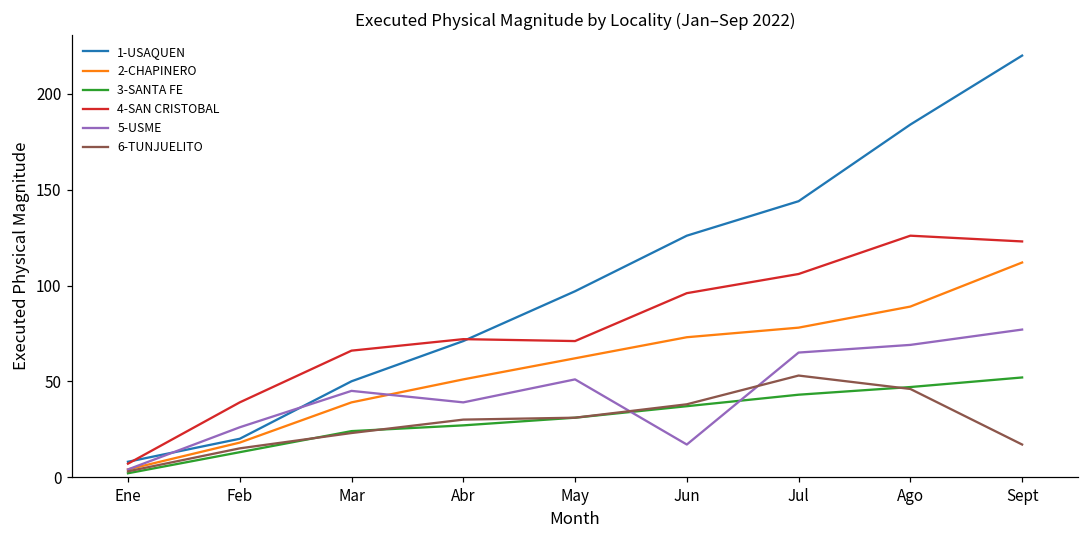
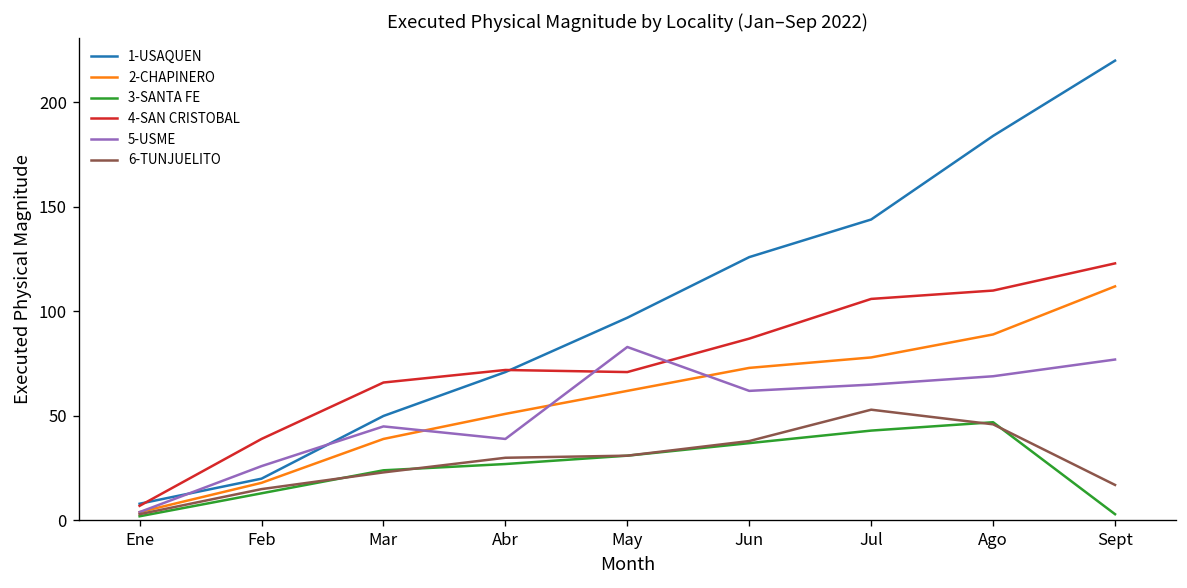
  {
    "1-USAQUEN": {
      "Feb": 20,
      "Mar": 50,
      "May": 97,
      "Jun": 126,
      "Jul": 144,
      "Ago": 184,
      "Sept": 220
    },
    "2-CHAPINERO": {
      "Feb": 18,
      "Mar": 39,
      "Abr": 51,
      "May": 62,
      "Jun": 73,
      "Jul": 78,
      "Ago": 89,
      "Sept": 112
    },
    "3-SANTA FE": {
      "Feb": 13,
      "Abr": 27,
      "Jul": 43,
-     "Sept": 52
+     "Sept": 3
    },
    "4-SAN CRISTOBAL": {
      "Feb": 39,
      "Mar": 66,
      "May": 71,
-     "Jun": 96,
+     "Jun": 87,
      "Jul": 106,
-     "Ago": 126,
+     "Ago": 110,
      "Sept": 123
    },
    "5-USME": {
      "Feb": 26,
      "Mar": 45,
      "Abr": 39,
-     "May": 51,
-     "Jun": 17,
+     "May": 83,
+     "Jun": 62,
      "Jul": 65,
      "Ago": 69,
      "Sept": 77
    },
    "6-TUNJUELITO": {
      "Feb": 15,
      "Abr": 30,
      "Jul": 53,
      "Sept": 17
    }
  }
